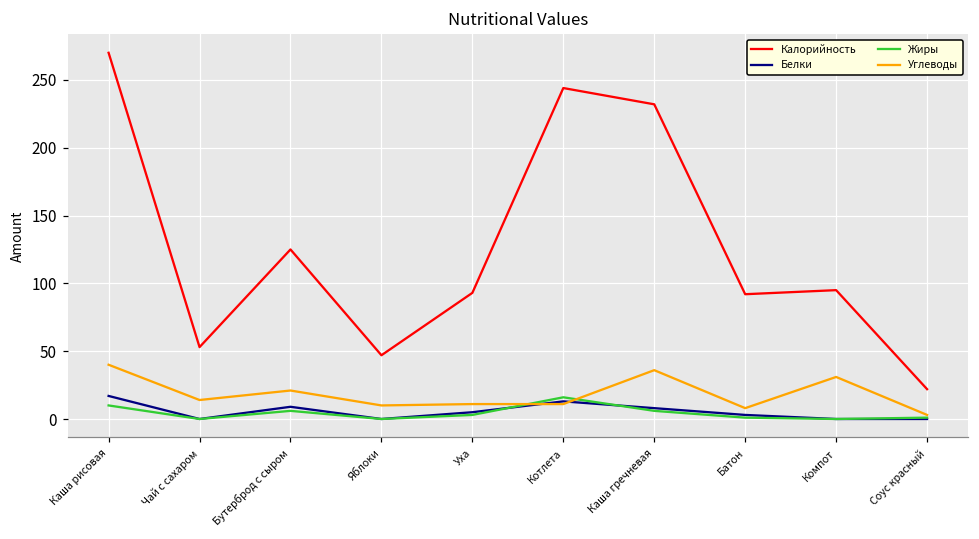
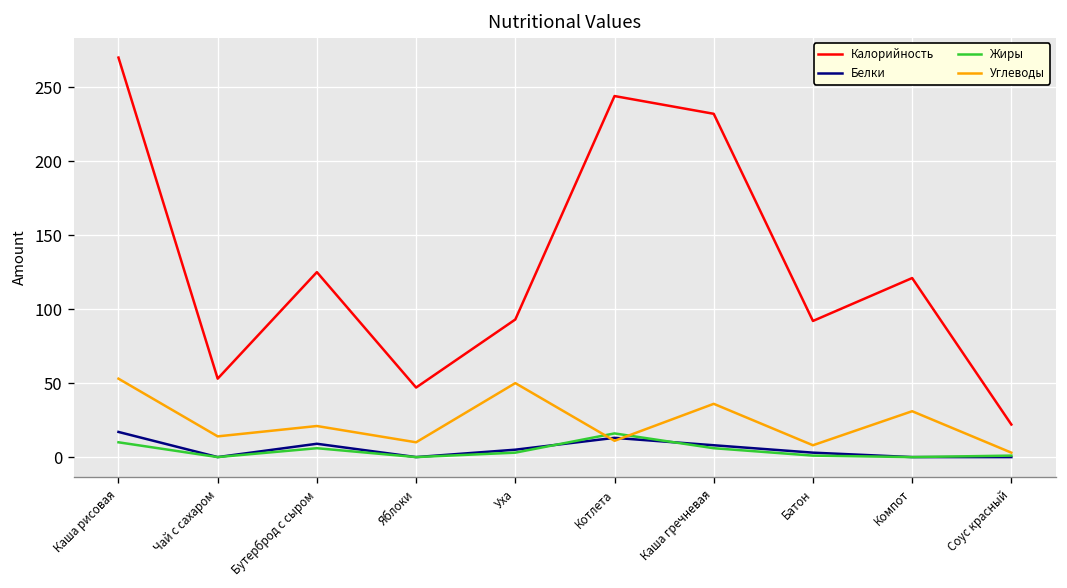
  {
    "Калорийность": {
      "Каша рисовая": 270,
      "Чай с сахаром": 53,
      "Бутерброд с сыром": 125,
      "Яблоки": 47,
      "Уха": 93,
      "Котлета": 244,
      "Каша гречневая": 232,
      "Батон": 92,
-     "Компот": 95,
+     "Компот": 121,
      "Соус красный": 22
    },
    "Белки": {
      "Каша рисовая": 17,
      "Бутерброд с сыром": 9
    },
    "Жиры": {
      "Каша рисовая": 10,
      "Бутерброд с сыром": 6,
      "Котлета": 16
    },
    "Углеводы": {
-     "Каша рисовая": 40,
+     "Каша рисовая": 53,
      "Чай с сахаром": 14,
      "Бутерброд с сыром": 21,
      "Яблоки": 10,
-     "Уха": 11,
+     "Уха": 50,
      "Каша гречневая": 36,
      "Батон": 8,
      "Компот": 31
    }
  }
